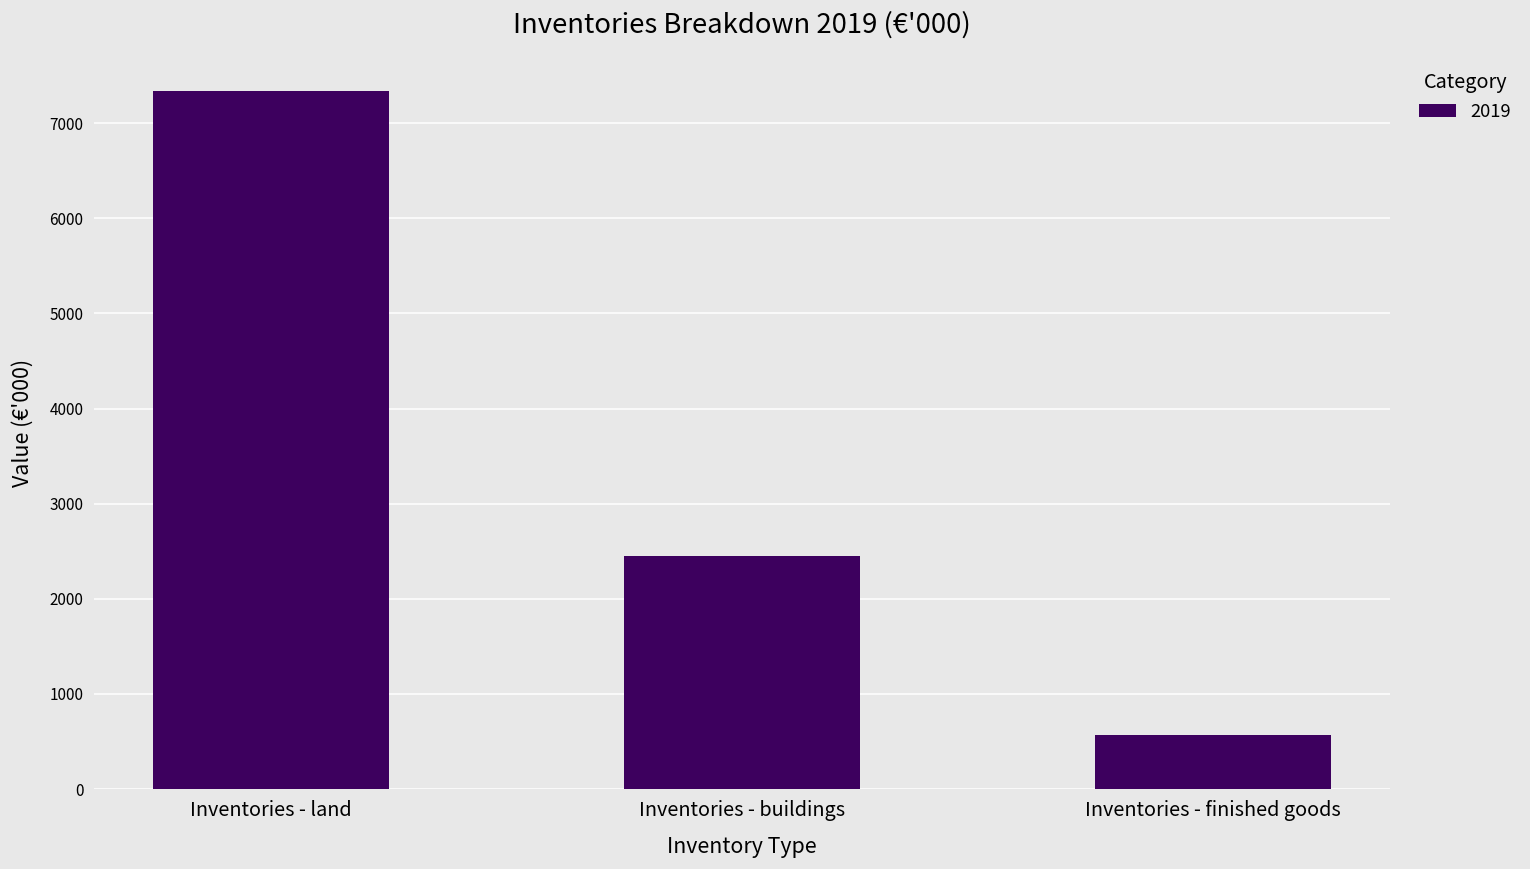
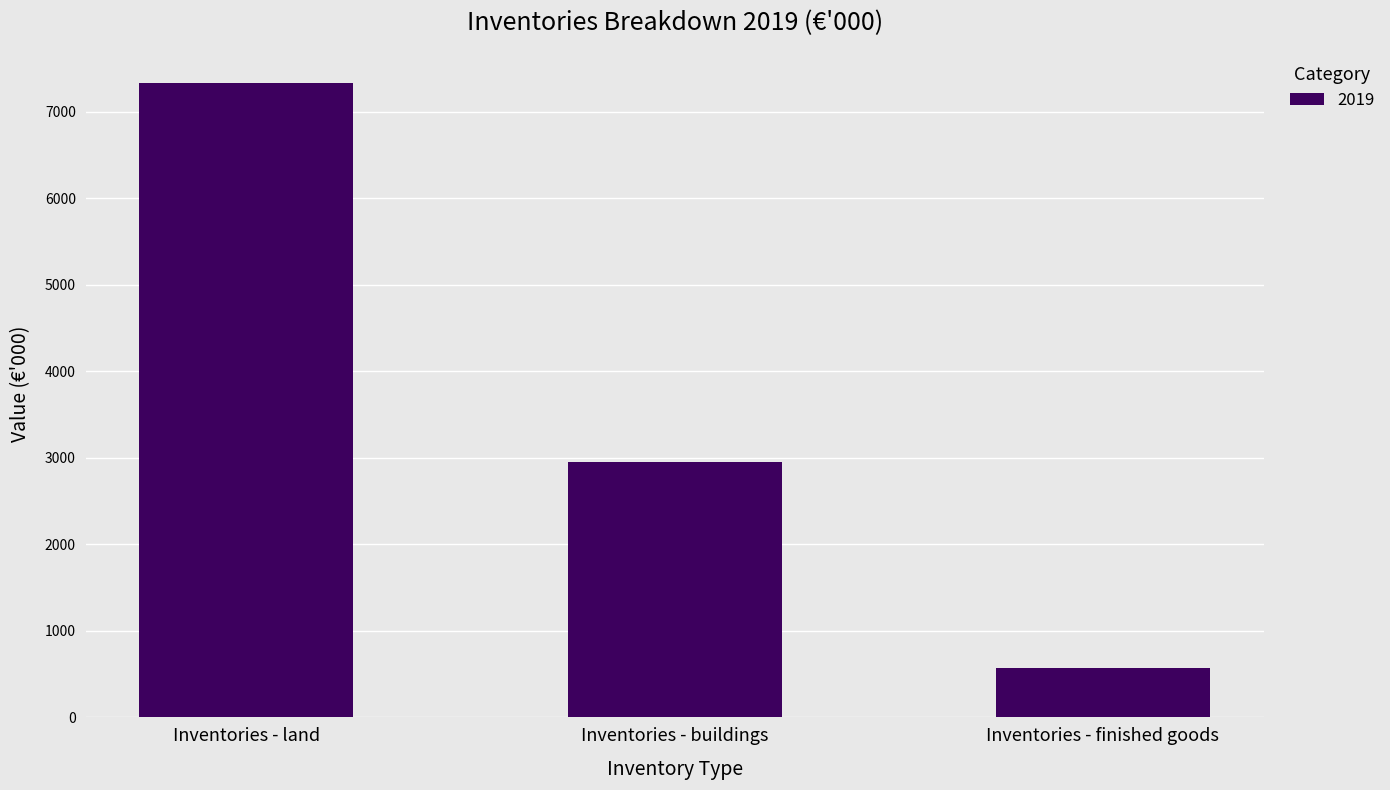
  {
    "Inventories - land": 7300,
-   "Inventories - buildings": 2500,
+   "Inventories - buildings": 2900,
    "Inventories - finished goods": 600
  }
